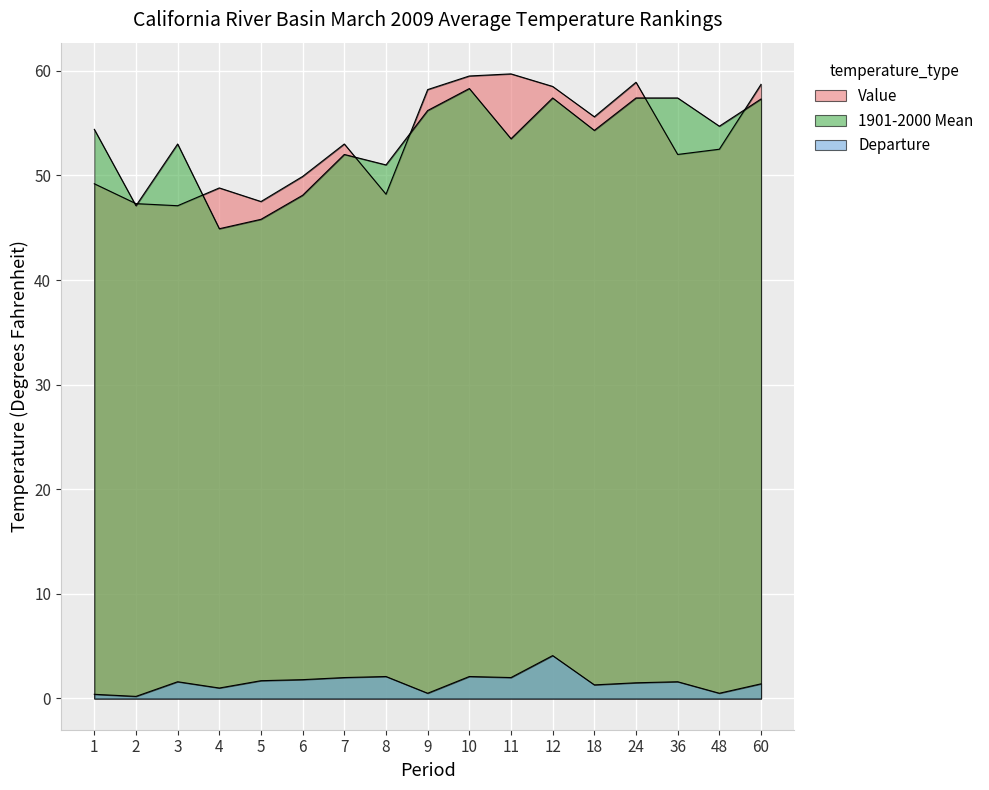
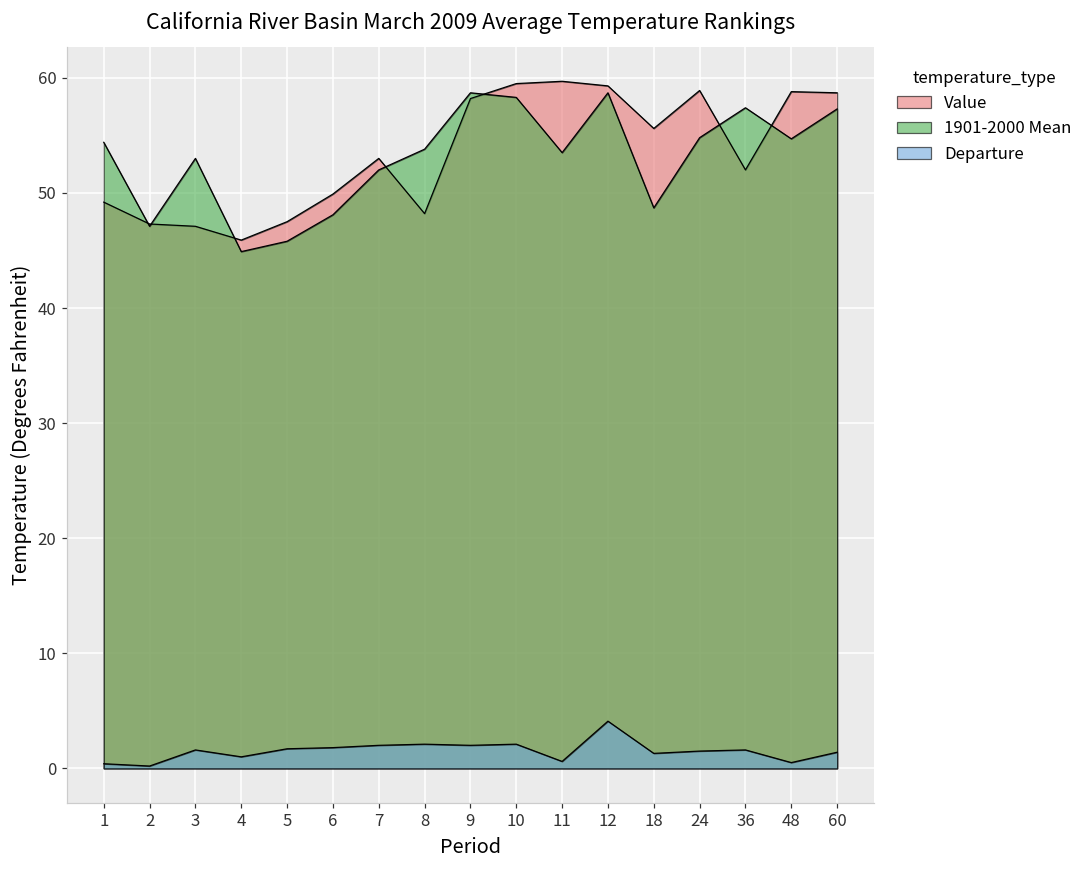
  {
    "Value": {
      "1": 49.2,
      "3": 47.1,
-     "4": 48.8,
+     "4": 45.9,
      "5": 47.5,
      "6": 49.9,
      "7": 53.0,
      "8": 48.2,
      "9": 58.2,
      "10": 59.5,
      "11": 59.7,
-     "12": 58.5,
+     "12": 59.3,
      "18": 55.6,
      "24": 58.9,
      "36": 52.0,
-     "48": 52.5,
+     "48": 58.8,
      "60": 58.7
    },
    "1901-2000 Mean": {
      "1": 54.4,
      "3": 53.0,
      "4": 44.9,
      "5": 45.8,
      "6": 48.1,
      "7": 52.0,
-     "8": 51.0,
-     "9": 56.2,
+     "8": 53.8,
+     "9": 58.7,
      "10": 58.3,
      "11": 53.5,
-     "12": 57.4,
-     "18": 54.3,
-     "24": 57.4,
+     "12": 58.7,
+     "18": 48.7,
+     "24": 54.8,
      "36": 57.4,
      "48": 54.7,
      "60": 57.3
    },
    "Departure": {
      "1": 0.4,
      "2": 0.2,
      "3": 1.6,
      "4": 1.0,
      "5": 1.7,
      "6": 1.8,
      "7": 2.0,
      "8": 2.1,
-     "9": 0.5,
+     "9": 2.0,
      "10": 2.1,
-     "11": 2.0,
+     "11": 0.6,
      "12": 4.1,
      "18": 1.3,
      "24": 1.5,
      "36": 1.6,
      "48": 0.5,
      "60": 1.4
    }
  }
